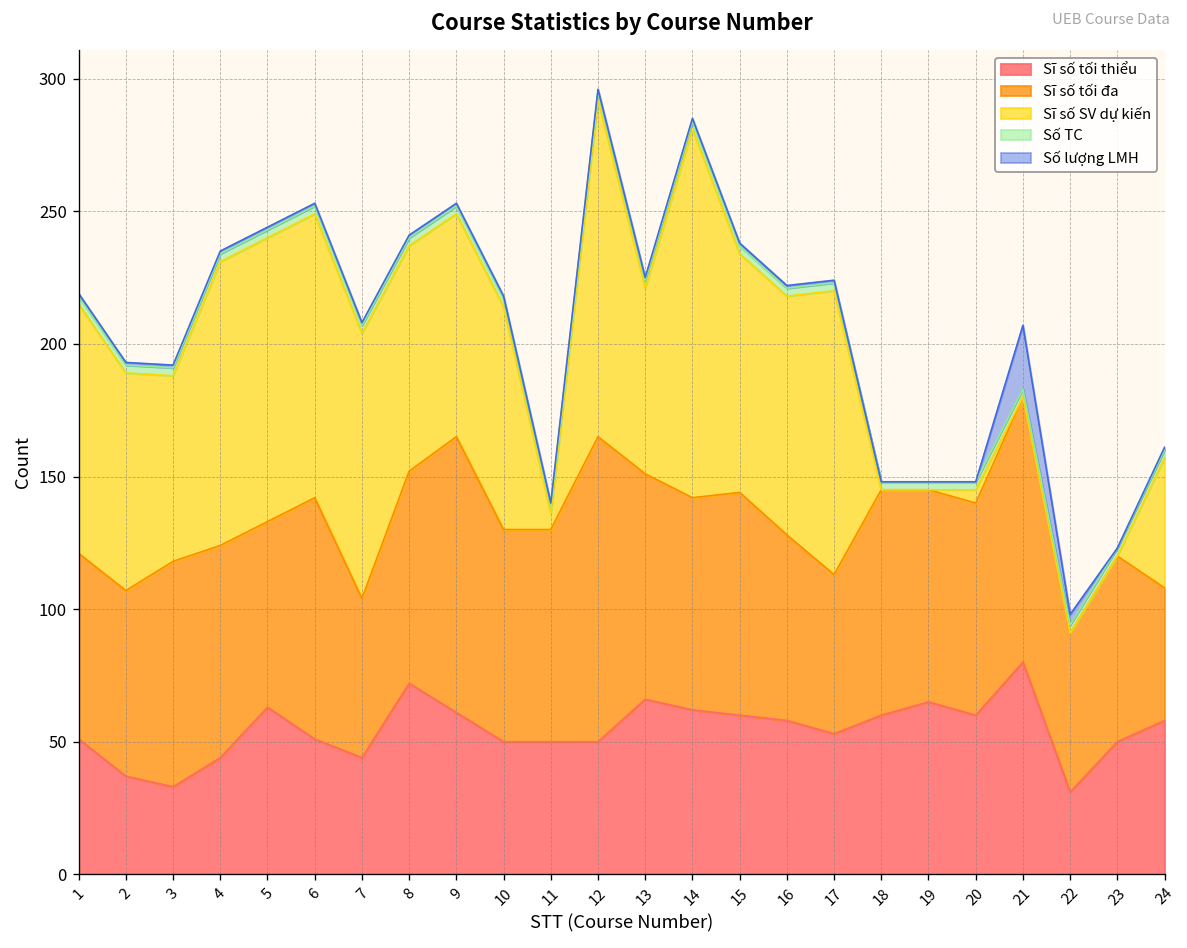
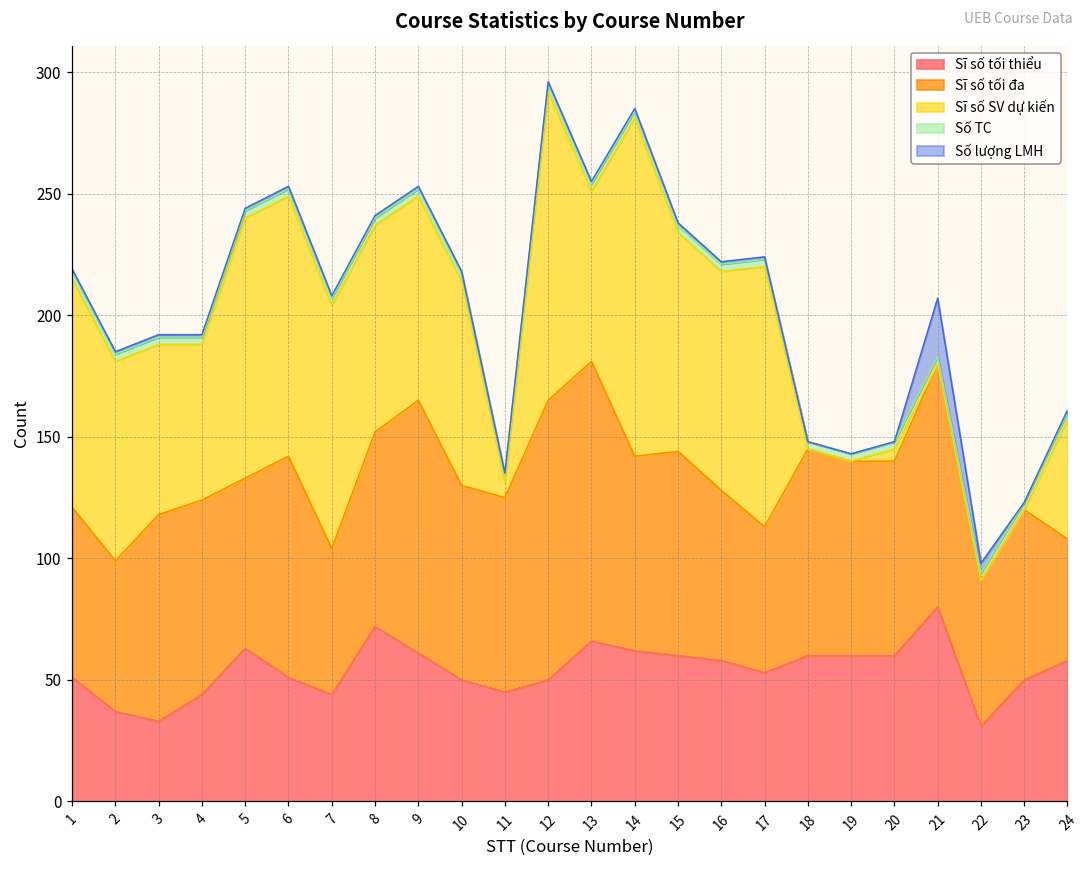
  {
    "Sĩ số tối thiểu": {
      "1": 51,
      "2": 37,
      "3": 33,
      "4": 44,
      "5": 63,
      "6": 51,
      "7": 44,
      "8": 72,
      "9": 61,
      "10": 50,
-     "11": 50,
+     "11": 45,
      "12": 50,
      "13": 66,
      "14": 62,
      "15": 60,
      "16": 58,
      "17": 53,
      "18": 60,
-     "19": 65,
+     "19": 60,
      "20": 60,
      "21": 80,
      "22": 31,
      "23": 50,
      "24": 58
    },
    "Sĩ số tối đa": {
      "1": 70,
-     "2": 70,
+     "2": 62,
      "3": 85,
      "4": 80,
      "5": 70,
      "6": 91,
      "7": 60,
      "8": 80,
      "9": 104,
      "10": 80,
      "11": 80,
      "12": 115,
-     "13": 85,
+     "13": 115,
      "14": 80,
      "15": 84,
      "16": 70,
      "17": 60,
      "20": 80,
      "24": 50
    },
    "Sĩ số SV dự kiến": {
      "1": 94,
      "2": 82,
      "3": 70,
-     "4": 107,
+     "4": 64,
      "5": 107,
      "6": 107,
      "7": 100,
      "8": 85,
      "9": 84,
      "10": 84,
      "11": 6,
      "12": 127,
      "13": 70,
      "14": 139,
      "15": 90,
      "16": 90,
      "17": 107,
      "20": 5,
      "24": 49
    },
    "Số TC": {
      "21": 3,
      "22": 3
    },
    "Số lượng LMH": {
      "21": 24,
      "22": 4
    }
  }
